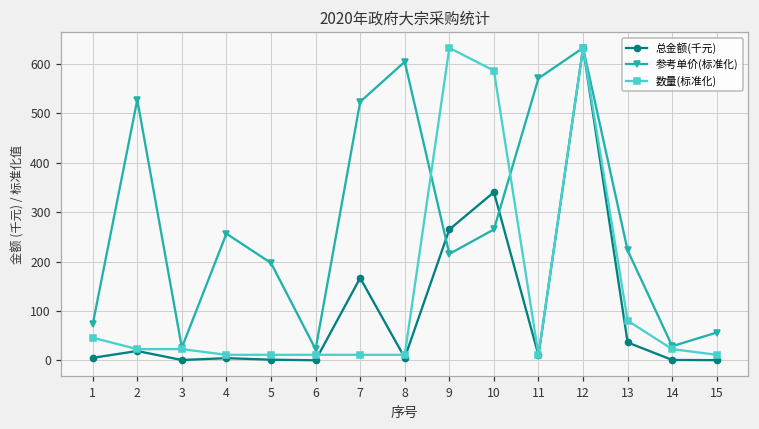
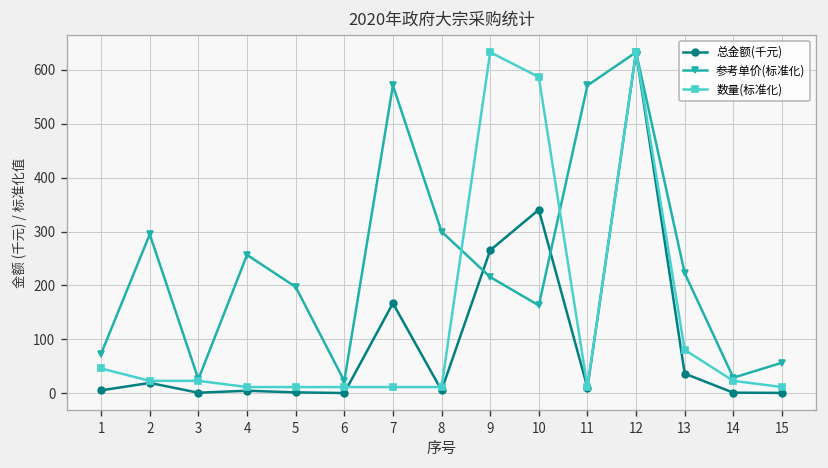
  {
    "总金额(千元)": {
      "1": 10,
      "3": 0,
      "4": 0,
      "5": 0,
      "6": 0,
      "7": 170,
      "8": 10,
      "9": 270,
      "10": 340,
      "13": 40,
      "14": 0,
      "15": 0
    },
    "参考单价(标准化)": {
      "1": 70,
-     "2": 530,
+     "2": 290,
      "4": 260,
      "5": 200,
      "6": 20,
-     "7": 520,
-     "8": 600,
+     "7": 570,
+     "8": 300,
      "9": 220,
-     "10": 270,
+     "10": 160,
      "11": 570,
      "13": 220,
      "14": 30,
      "15": 60
    },
    "数量(标准化)": {
      "1": 50,
      "4": 10,
      "5": 10,
      "6": 10,
      "7": 10,
      "8": 10,
      "9": 630,
      "10": 590,
      "13": 80,
      "14": 20,
      "15": 10
    }
  }
